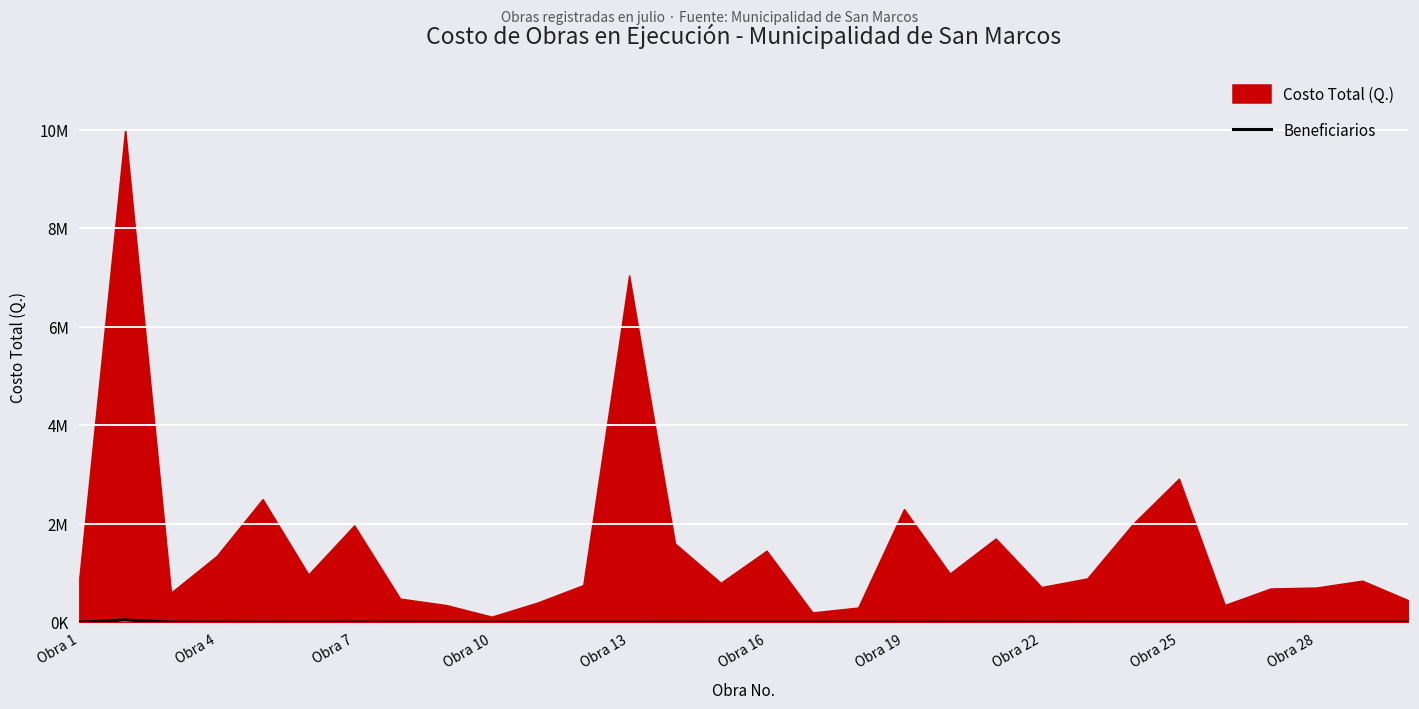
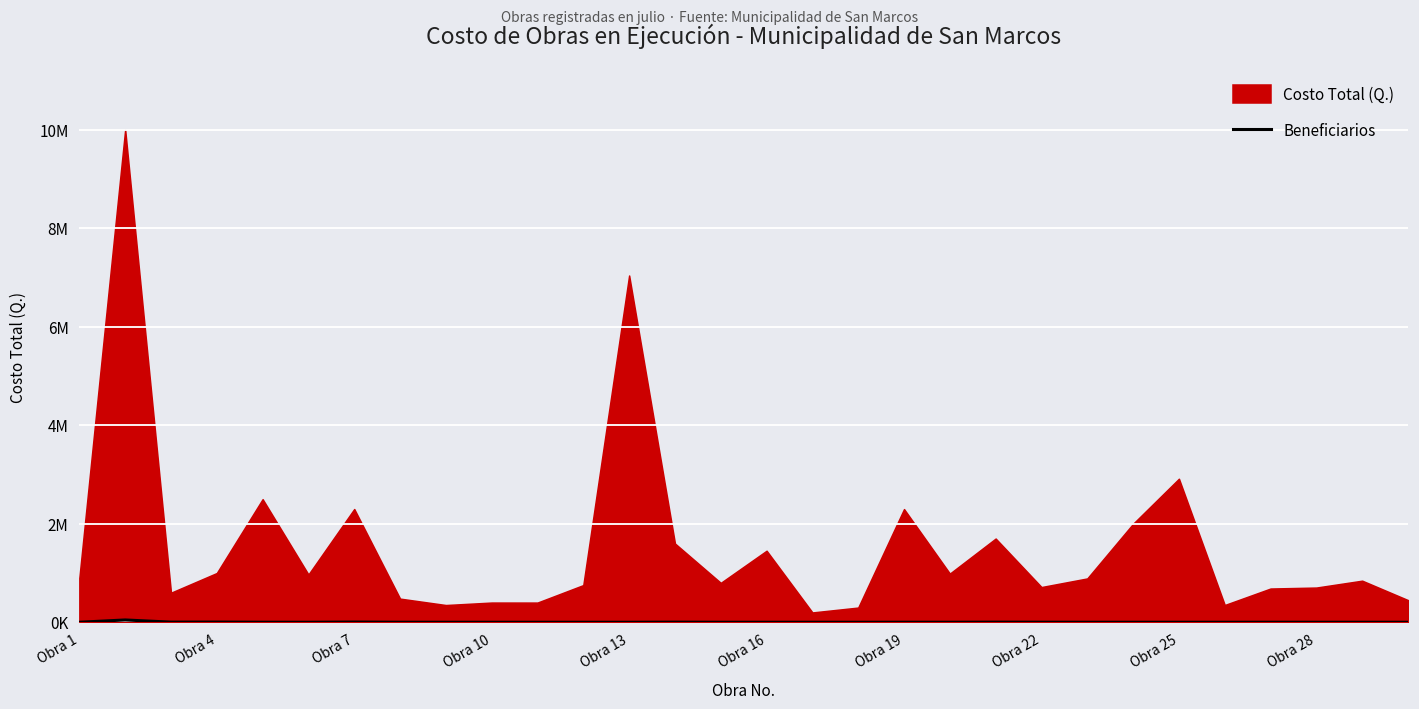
  {
    "Beneficiarios": {
      "Obra 1": 0,
      "Obra 4": 0,
      "Obra 7": 0,
      "Obra 10": 0,
      "Obra 13": 0,
      "Obra 16": 0,
      "Obra 19": 0,
      "Obra 22": 0,
      "Obra 25": 0,
      "Obra 28": 0
    },
    "Costo Total (Q.)": {
      "Obra 1": 900000,
-     "Obra 4": 1300000,
-     "Obra 7": 2000000,
-     "Obra 10": 100000,
+     "Obra 4": 1000000,
+     "Obra 7": 2300000,
+     "Obra 10": 400000,
      "Obra 13": 7000000,
      "Obra 16": 1500000,
      "Obra 19": 2300000,
      "Obra 22": 700000,
      "Obra 25": 2900000,
      "Obra 28": 700000
    }
  }
